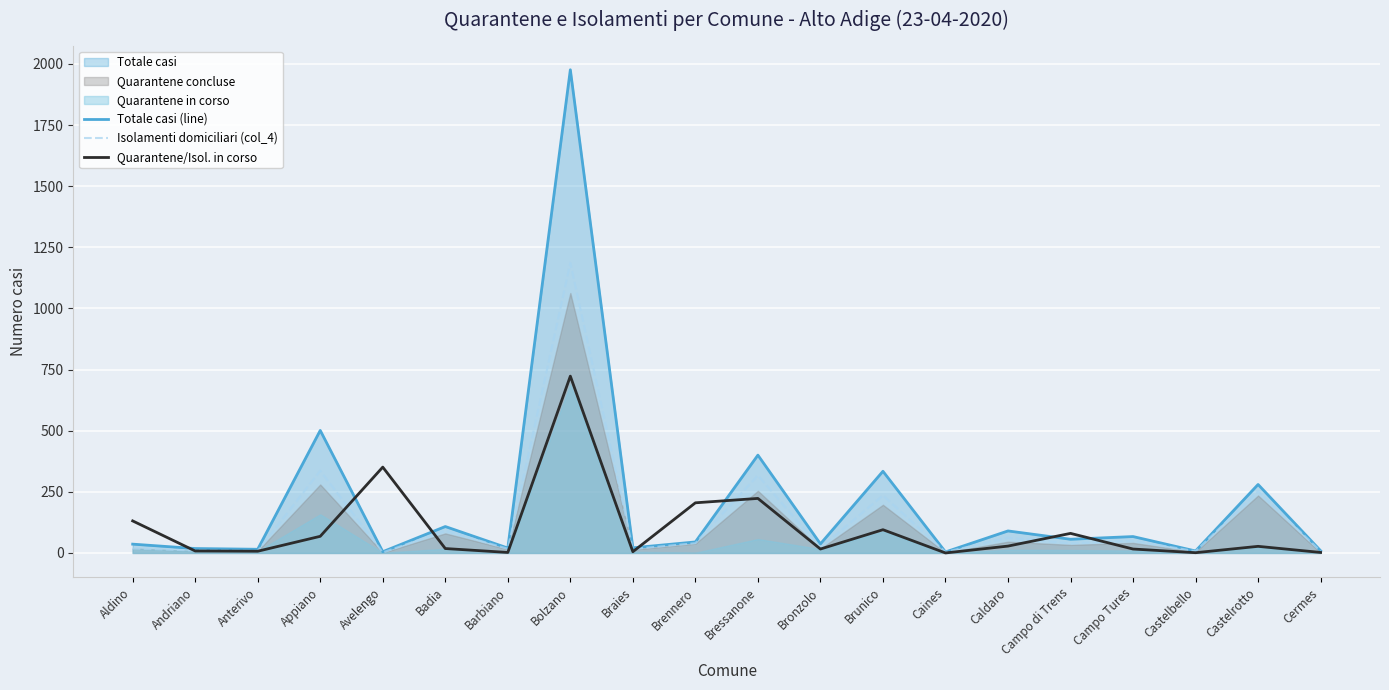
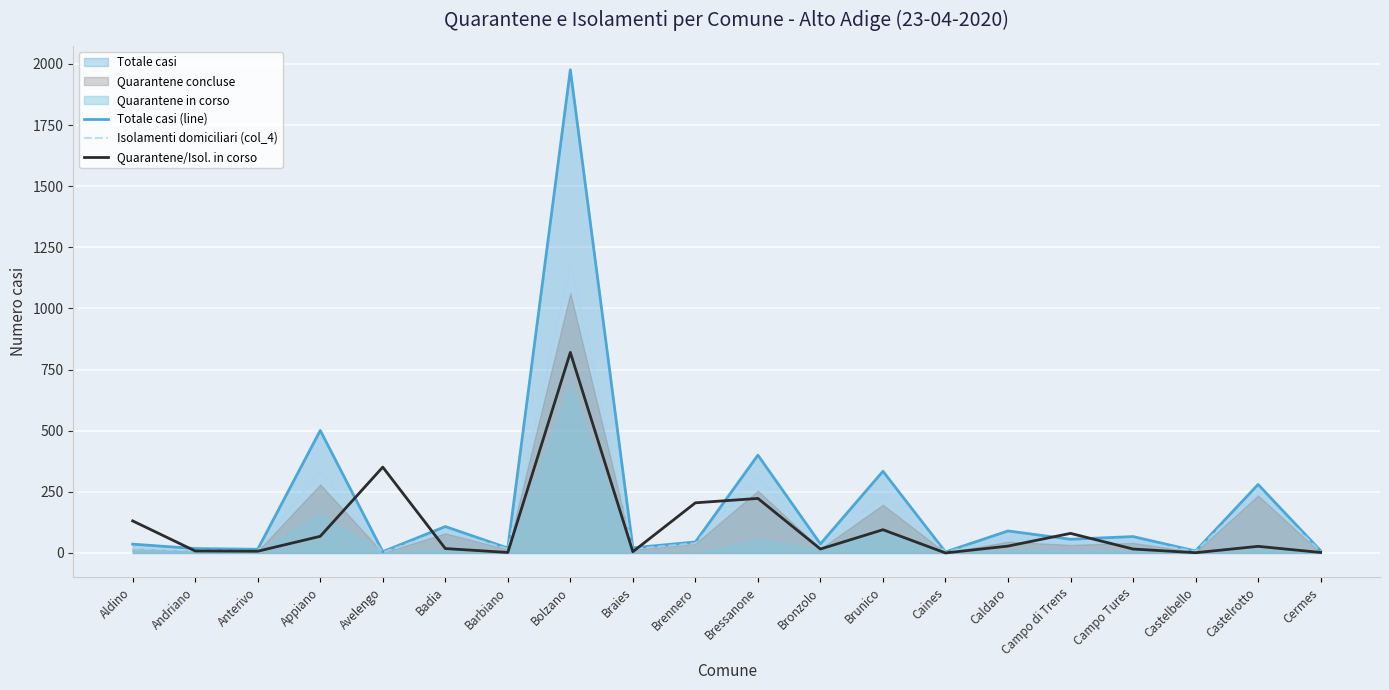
  {
    "Quarantene/Isol. in corso": {
      "Aldino": 130,
      "Appiano": 70,
      "Avelengo": 350,
-     "Bolzano": 720,
+     "Bolzano": 820,
      "Brennero": 210,
      "Bressanone": 220,
      "Caldaro": 30,
      "Campo di Trens": 80
    }
  }
